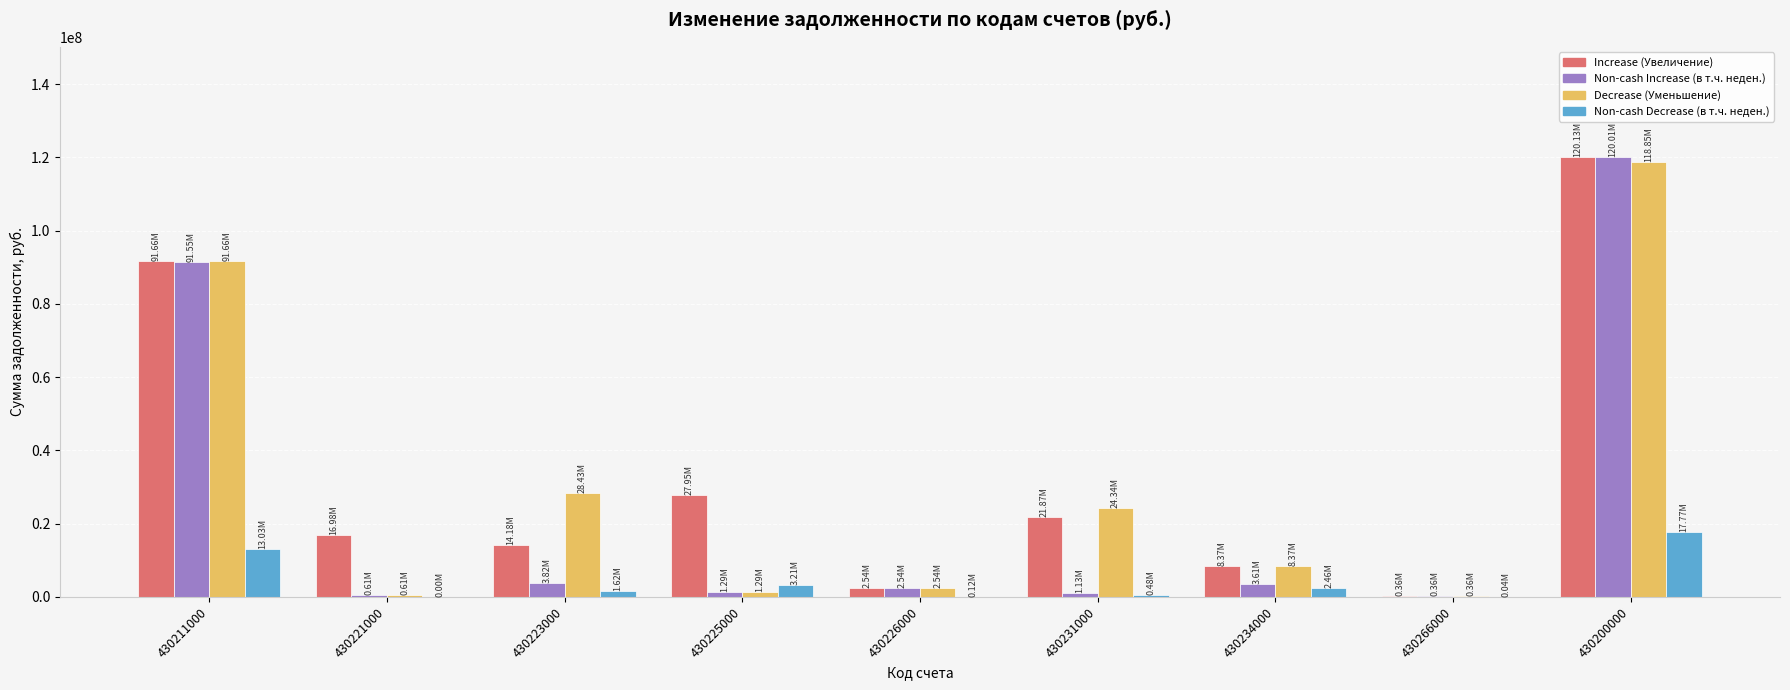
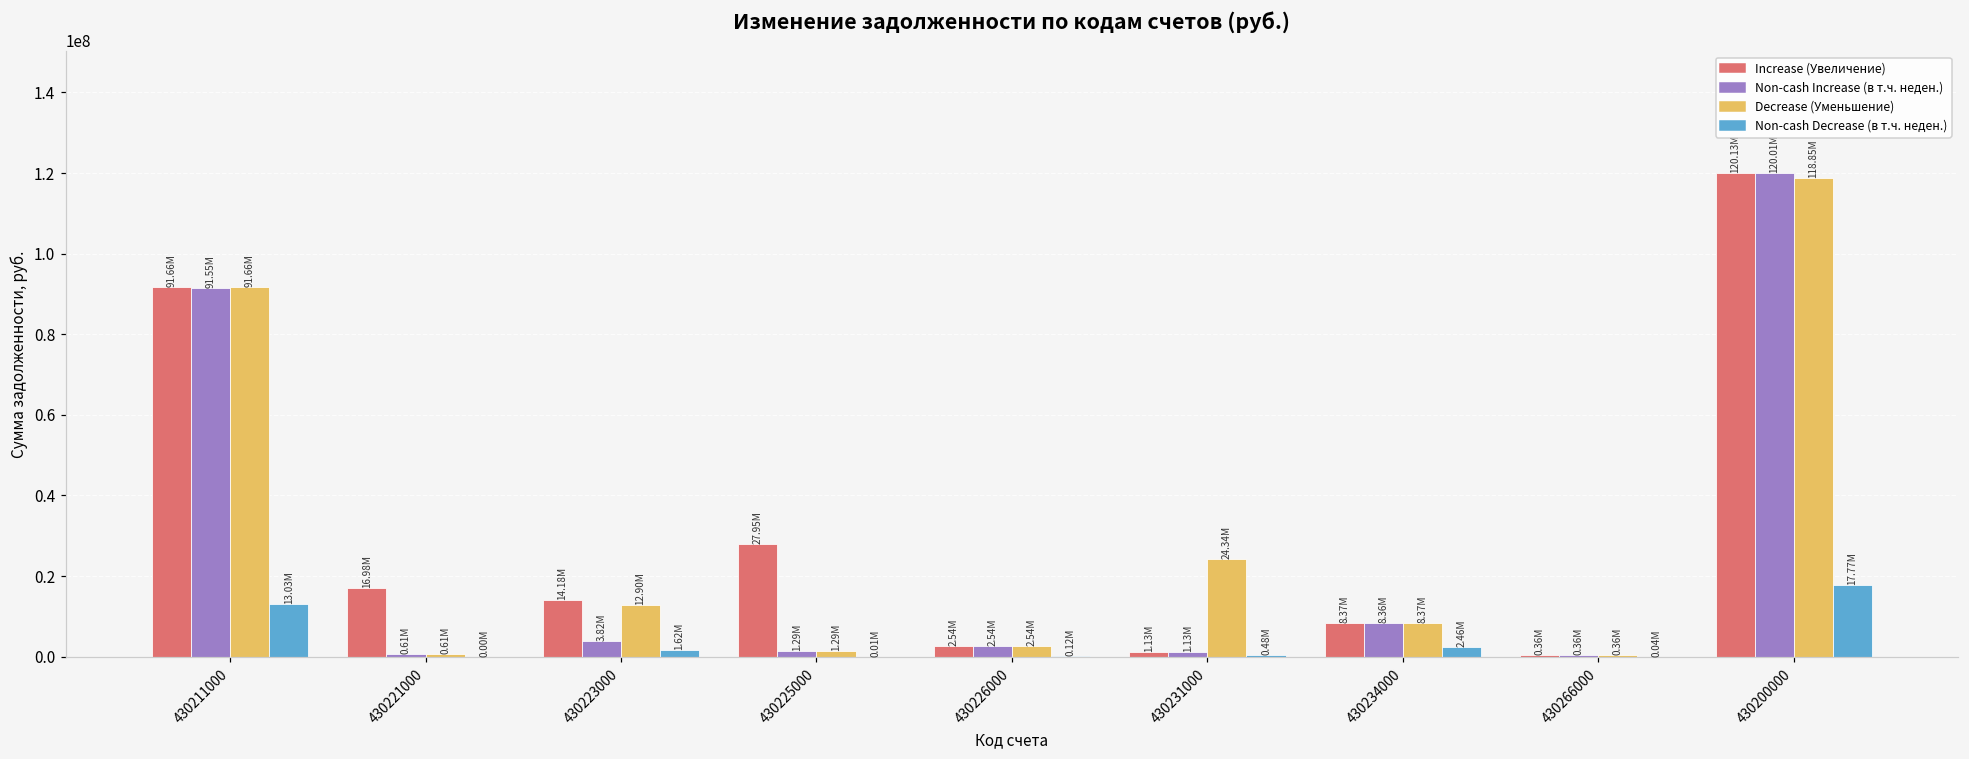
  {
    "Increase (Увеличение)": {
      "430211000": "91.66M",
      "430221000": "16.98M",
      "430223000": "14.18M",
      "430225000": "27.95M",
      "430226000": "2.54M",
-     "430231000": "21.87M",
+     "430231000": "1.13M",
      "430234000": "8.37M",
      "430266000": "0.36M",
      "430200000": "120.13M"
    },
    "Non-cash Increase (в т.ч. неден.)": {
      "430211000": "91.55M",
      "430221000": "0.61M",
      "430223000": "3.82M",
      "430225000": "1.29M",
      "430226000": "2.54M",
      "430231000": "1.13M",
-     "430234000": "3.61M",
+     "430234000": "8.36M",
      "430266000": "0.36M",
      "430200000": "120.01M"
    },
    "Decrease (Уменьшение)": {
      "430211000": "91.66M",
      "430221000": "0.61M",
-     "430223000": "28.43M",
+     "430223000": "12.90M",
      "430225000": "1.29M",
      "430226000": "2.54M",
      "430231000": "24.34M",
      "430234000": "8.37M",
      "430266000": "0.36M",
      "430200000": "118.85M"
    },
    "Non-cash Decrease (в т.ч. неден.)": {
      "430211000": "13.03M",
      "430223000": "1.62M",
-     "430225000": "3.21M",
+     "430225000": "0.01M",
      "430226000": "0.12M",
      "430231000": "0.48M",
      "430234000": "2.46M",
      "430266000": "0.04M",
      "430200000": "17.77M"
    }
  }
